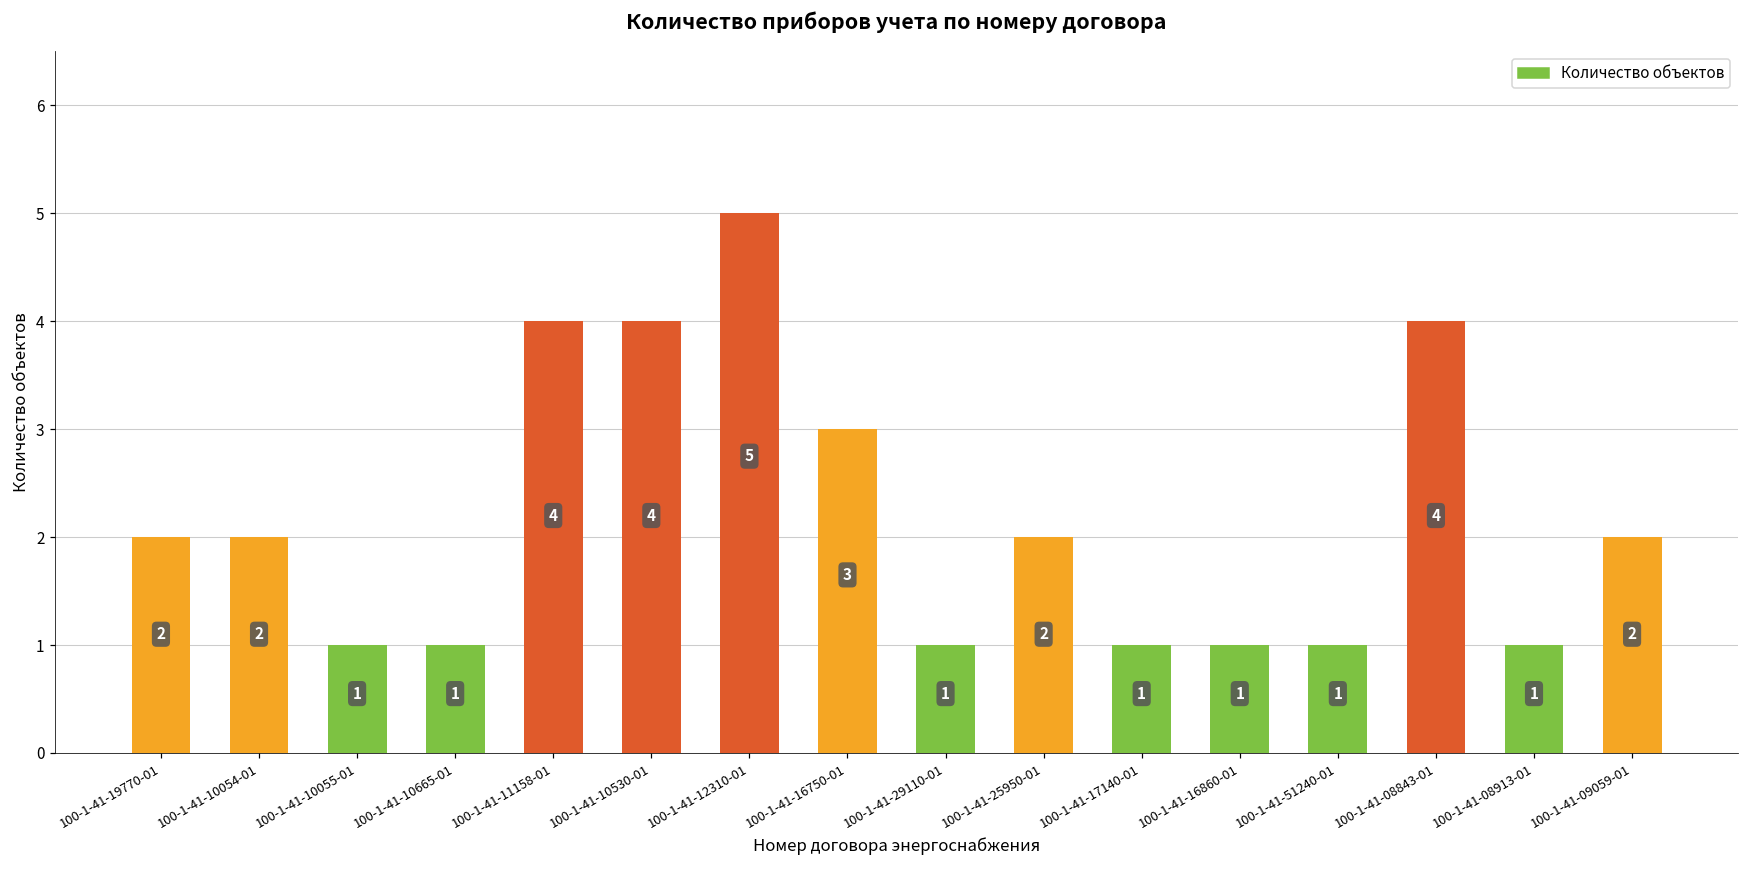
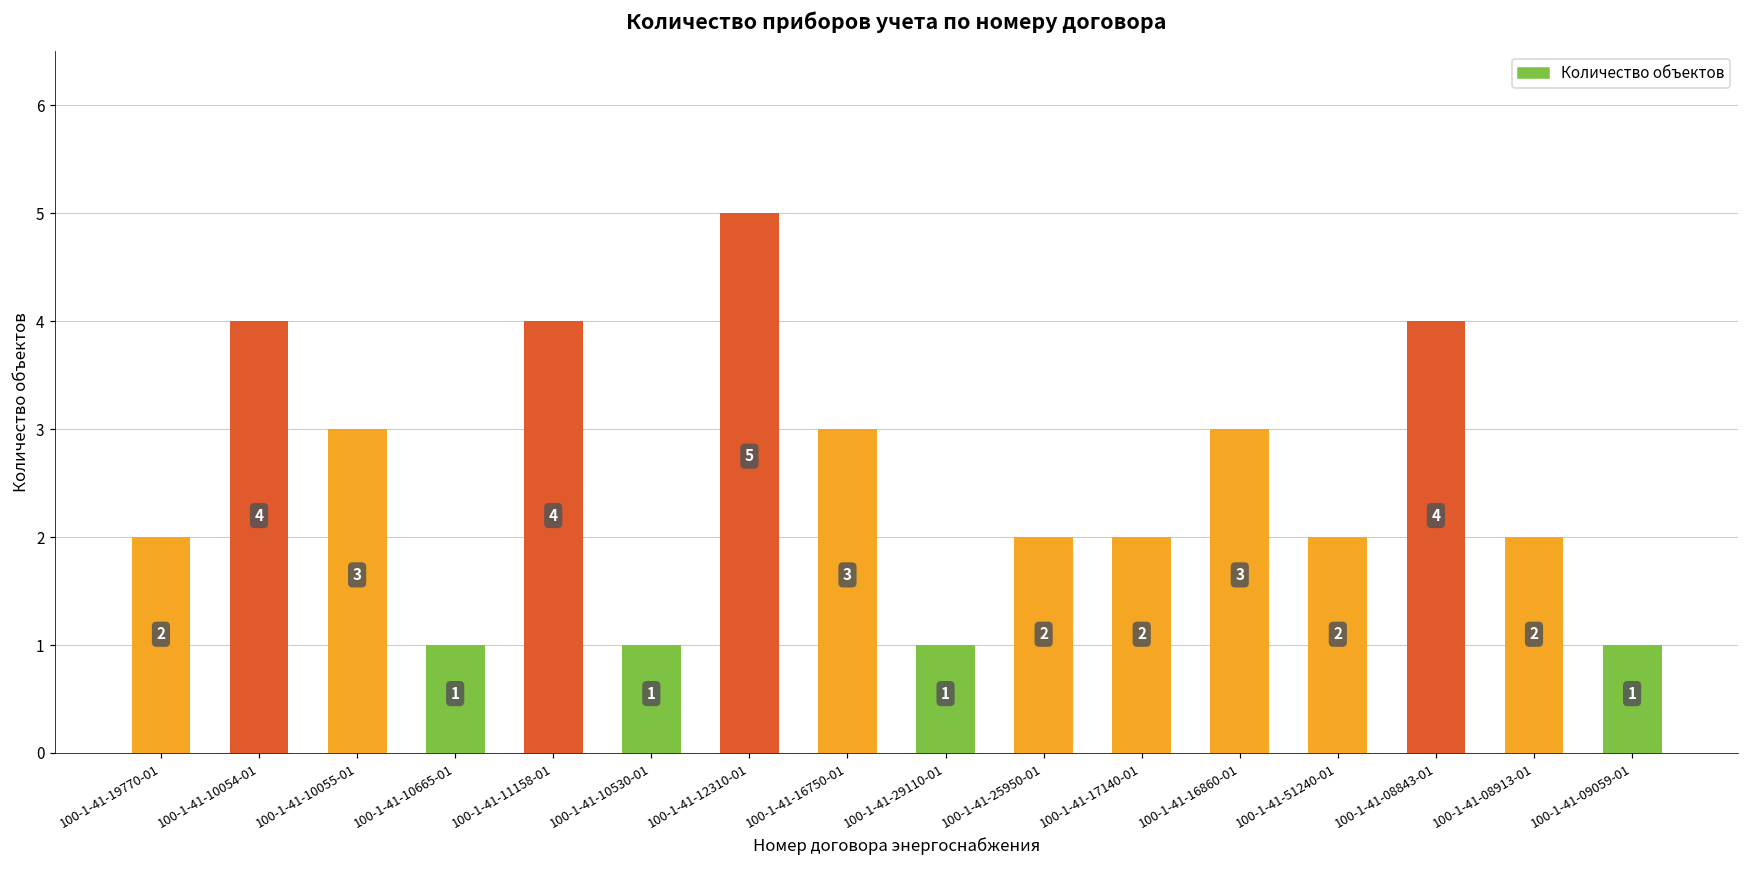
  {
-   "100-1-41-10054-01": 2,
-   "100-1-41-10055-01": 1,
-   "100-1-41-10530-01": 4,
-   "100-1-41-17140-01": 1,
-   "100-1-41-16860-01": 1,
-   "100-1-41-51240-01": 1,
-   "100-1-41-08913-01": 1,
-   "100-1-41-09059-01": 2
+   "100-1-41-10054-01": 4,
+   "100-1-41-10055-01": 3,
+   "100-1-41-10530-01": 1,
+   "100-1-41-17140-01": 2,
+   "100-1-41-16860-01": 3,
+   "100-1-41-51240-01": 2,
+   "100-1-41-08913-01": 2,
+   "100-1-41-09059-01": 1
  }
